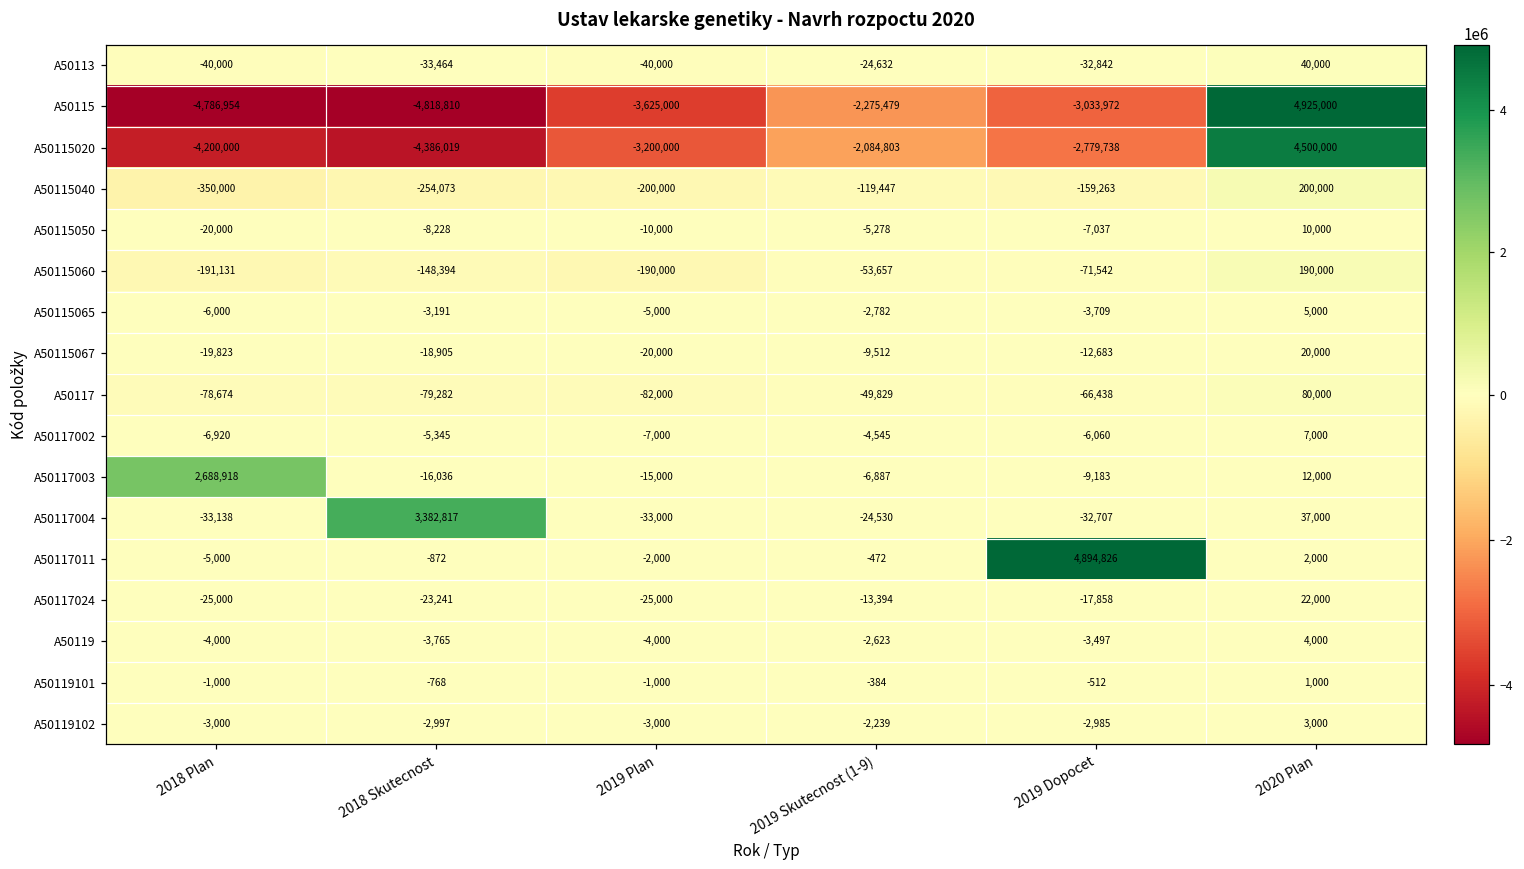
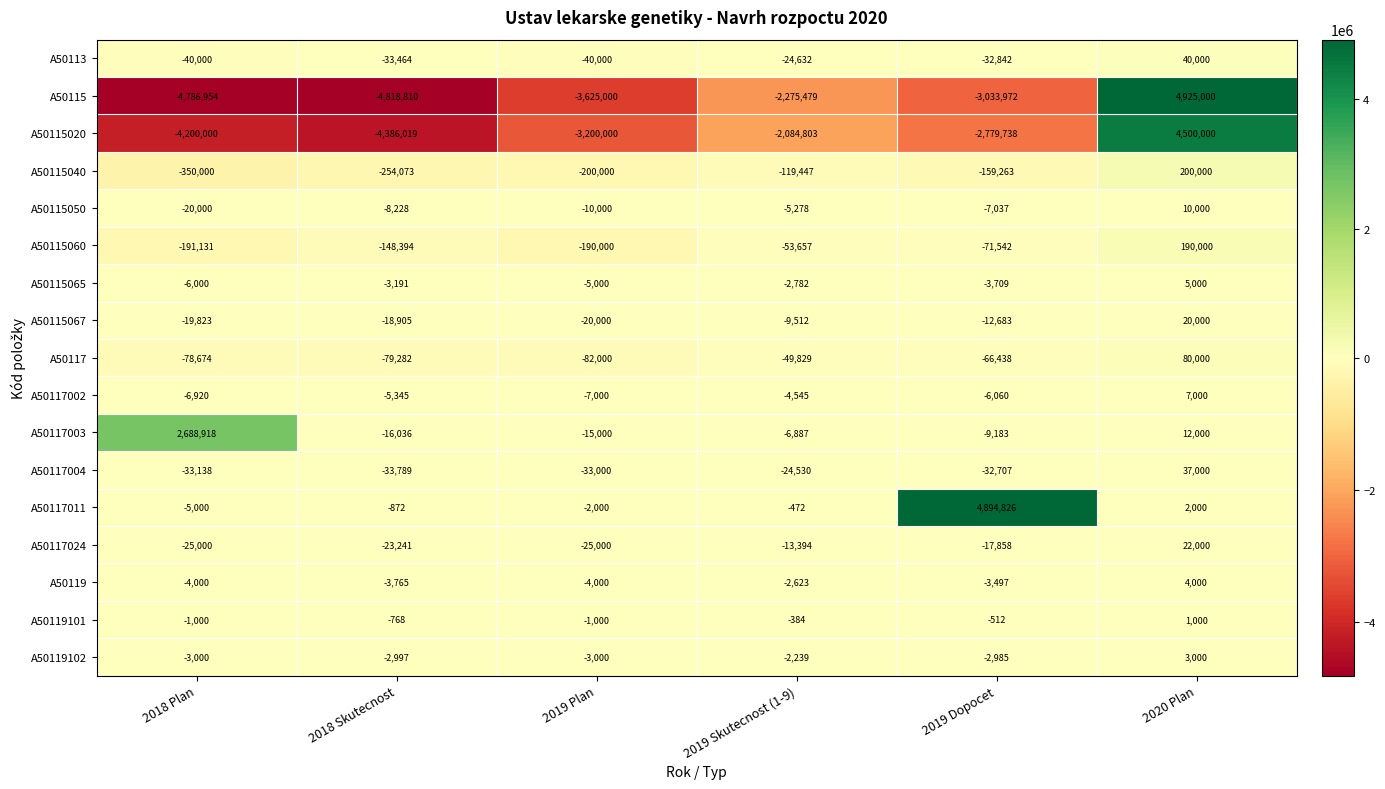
  {
    "A50113": {
      "2018 Plan": "-40,000",
      "2018 Skutecnost": "-33,464",
      "2019 Plan": "-40,000",
      "2019 Skutecnost (1-9)": "-24,632",
      "2019 Dopocet": "-32,842",
      "2020 Plan": "40,000"
    },
    "A50115": {
      "2018 Plan": "-4,786,954",
      "2018 Skutecnost": "-4,818,810",
      "2019 Plan": "-3,625,000",
      "2019 Skutecnost (1-9)": "-2,275,479",
      "2019 Dopocet": "-3,033,972",
      "2020 Plan": "4,925,000"
    },
    "A50115020": {
      "2018 Plan": "-4,200,000",
      "2018 Skutecnost": "-4,386,019",
      "2019 Plan": "-3,200,000",
      "2019 Skutecnost (1-9)": "-2,084,803",
      "2019 Dopocet": "-2,779,738",
      "2020 Plan": "4,500,000"
    },
    "A50115040": {
      "2018 Plan": "-350,000",
      "2018 Skutecnost": "-254,073",
      "2019 Plan": "-200,000",
      "2019 Skutecnost (1-9)": "-119,447",
      "2019 Dopocet": "-159,263",
      "2020 Plan": "200,000"
    },
    "A50115050": {
      "2018 Plan": "-20,000",
      "2018 Skutecnost": "-8,228",
      "2019 Plan": "-10,000",
      "2019 Skutecnost (1-9)": "-5,278",
      "2019 Dopocet": "-7,037",
      "2020 Plan": "10,000"
    },
    "A50115060": {
      "2018 Plan": "-191,131",
      "2018 Skutecnost": "-148,394",
      "2019 Plan": "-190,000",
      "2019 Skutecnost (1-9)": "-53,657",
      "2019 Dopocet": "-71,542",
      "2020 Plan": "190,000"
    },
    "A50115065": {
      "2018 Plan": "-6,000",
      "2018 Skutecnost": "-3,191",
      "2019 Plan": "-5,000",
      "2019 Skutecnost (1-9)": "-2,782",
      "2019 Dopocet": "-3,709",
      "2020 Plan": "5,000"
    },
    "A50115067": {
      "2018 Plan": "-19,823",
      "2018 Skutecnost": "-18,905",
      "2019 Plan": "-20,000",
      "2019 Skutecnost (1-9)": "-9,512",
      "2019 Dopocet": "-12,683",
      "2020 Plan": "20,000"
    },
    "A50117": {
      "2018 Plan": "-78,674",
      "2018 Skutecnost": "-79,282",
      "2019 Plan": "-82,000",
      "2019 Skutecnost (1-9)": "-49,829",
      "2019 Dopocet": "-66,438",
      "2020 Plan": "80,000"
    },
    "A50117002": {
      "2018 Plan": "-6,920",
      "2018 Skutecnost": "-5,345",
      "2019 Plan": "-7,000",
      "2019 Skutecnost (1-9)": "-4,545",
      "2019 Dopocet": "-6,060",
      "2020 Plan": "7,000"
    },
    "A50117003": {
      "2018 Plan": "2,688,918",
      "2018 Skutecnost": "-16,036",
      "2019 Plan": "-15,000",
      "2019 Skutecnost (1-9)": "-6,887",
      "2019 Dopocet": "-9,183",
      "2020 Plan": "12,000"
    },
    "A50117004": {
      "2018 Plan": "-33,138",
-     "2018 Skutecnost": "3,382,817",
+     "2018 Skutecnost": "-33,789",
      "2019 Plan": "-33,000",
      "2019 Skutecnost (1-9)": "-24,530",
      "2019 Dopocet": "-32,707",
      "2020 Plan": "37,000"
    },
    "A50117011": {
      "2018 Plan": "-5,000",
      "2018 Skutecnost": "-872",
      "2019 Plan": "-2,000",
      "2019 Skutecnost (1-9)": "-472",
      "2019 Dopocet": "4,894,826",
      "2020 Plan": "2,000"
    },
    "A50117024": {
      "2018 Plan": "-25,000",
      "2018 Skutecnost": "-23,241",
      "2019 Plan": "-25,000",
      "2019 Skutecnost (1-9)": "-13,394",
      "2019 Dopocet": "-17,858",
      "2020 Plan": "22,000"
    },
    "A50119": {
      "2018 Plan": "-4,000",
      "2018 Skutecnost": "-3,765",
      "2019 Plan": "-4,000",
      "2019 Skutecnost (1-9)": "-2,623",
      "2019 Dopocet": "-3,497",
      "2020 Plan": "4,000"
    },
    "A50119101": {
      "2018 Plan": "-1,000",
      "2018 Skutecnost": "-768",
      "2019 Plan": "-1,000",
      "2019 Skutecnost (1-9)": "-384",
      "2019 Dopocet": "-512",
      "2020 Plan": "1,000"
    },
    "A50119102": {
      "2018 Plan": "-3,000",
      "2018 Skutecnost": "-2,997",
      "2019 Plan": "-3,000",
      "2019 Skutecnost (1-9)": "-2,239",
      "2019 Dopocet": "-2,985",
      "2020 Plan": "3,000"
    }
  }
